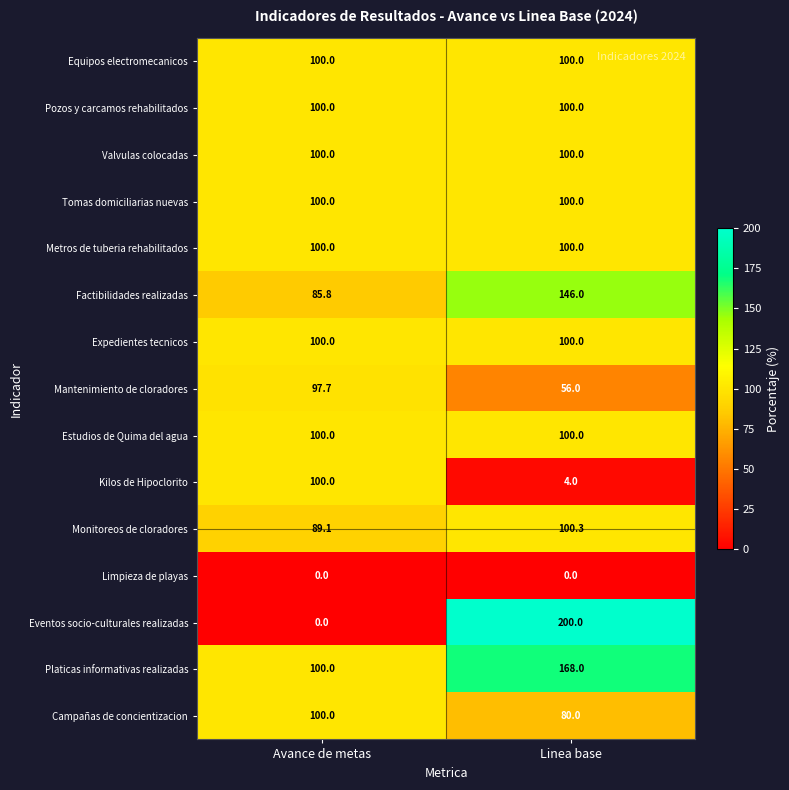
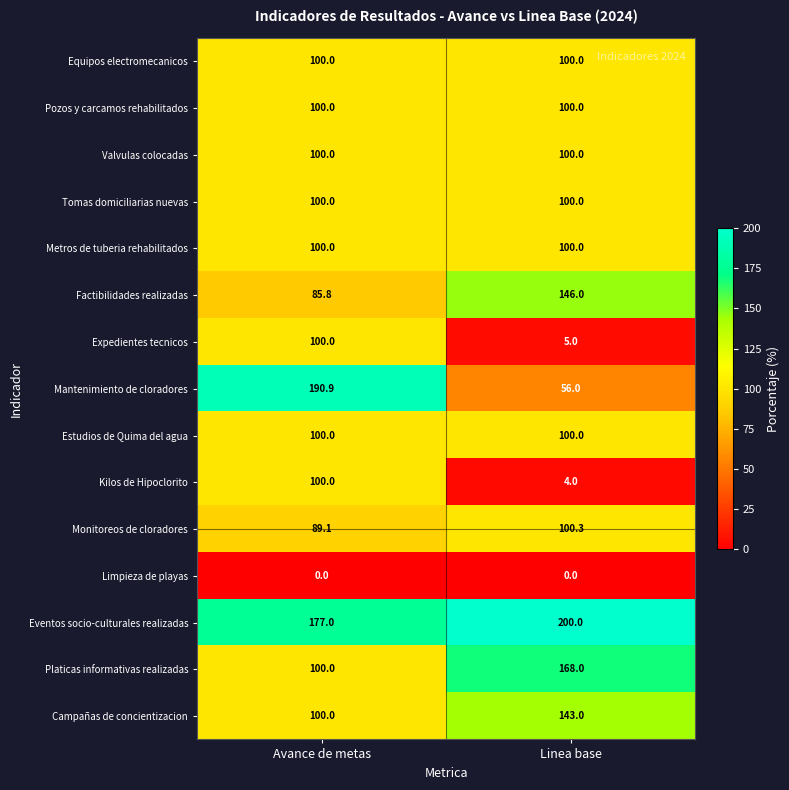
  {
    "Equipos electromecanicos": {
      "Avance de metas": 100.0
    },
    "Pozos y carcamos rehabilitados": {
      "Avance de metas": 100.0,
      "Linea base": 100.0
    },
    "Valvulas colocadas": {
      "Avance de metas": 100.0,
      "Linea base": 100.0
    },
    "Tomas domiciliarias nuevas": {
      "Avance de metas": 100.0,
      "Linea base": 100.0
    },
    "Metros de tuberia rehabilitados": {
      "Avance de metas": 100.0,
      "Linea base": 100.0
    },
    "Factibilidades realizadas": {
      "Avance de metas": 85.8,
      "Linea base": 146.0
    },
    "Expedientes tecnicos": {
      "Avance de metas": 100.0,
-     "Linea base": 100.0
+     "Linea base": 5.0
    },
    "Mantenimiento de cloradores": {
-     "Avance de metas": 97.7,
+     "Avance de metas": 190.9,
      "Linea base": 56.0
    },
    "Estudios de Quima del agua": {
      "Avance de metas": 100.0,
      "Linea base": 100.0
    },
    "Kilos de Hipoclorito": {
      "Avance de metas": 100.0,
      "Linea base": 4.0
    },
    "Monitoreos de cloradores": {
      "Avance de metas": 89.1,
      "Linea base": 100.3
    },
    "Limpieza de playas": {
      "Avance de metas": 0.0,
      "Linea base": 0.0
    },
    "Eventos socio-culturales realizadas": {
-     "Avance de metas": 0.0,
+     "Avance de metas": 177.0,
      "Linea base": 200.0
    },
    "Platicas informativas realizadas": {
      "Avance de metas": 100.0,
      "Linea base": 168.0
    },
    "Campañas de concientizacion": {
      "Avance de metas": 100.0,
-     "Linea base": 80.0
+     "Linea base": 143.0
    }
  }
